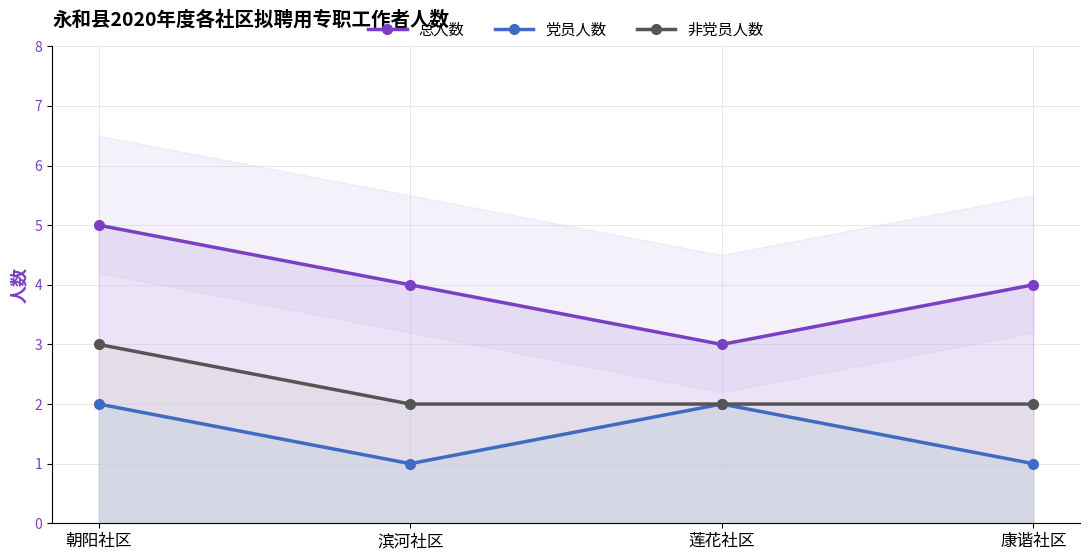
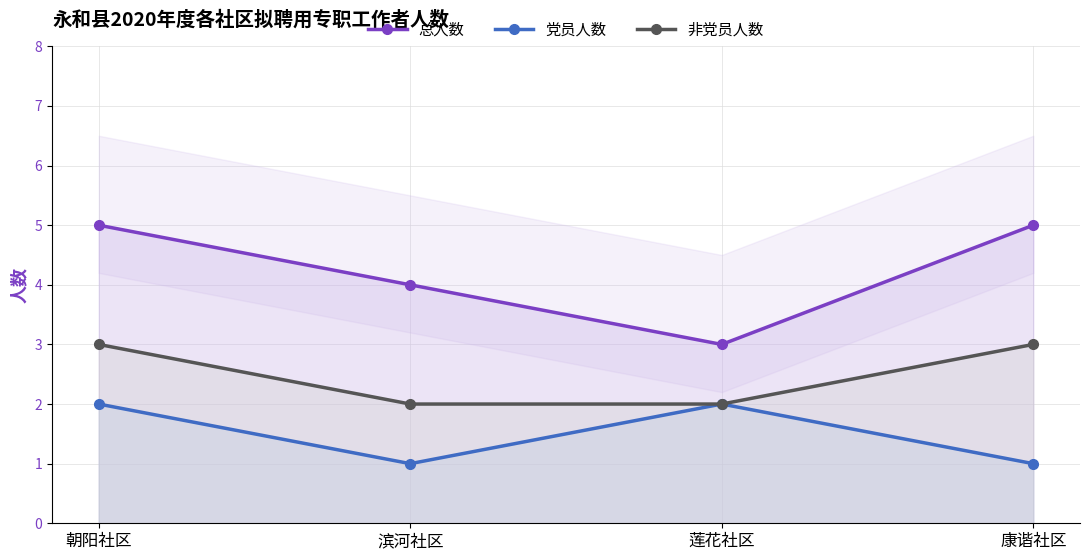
  {
    "总人数": {
      "朝阳社区": 5,
      "滨河社区": 4,
      "莲花社区": 3,
-     "康谐社区": 4
+     "康谐社区": 5
    },
    "党员人数": {
      "朝阳社区": 2,
      "滨河社区": 1,
      "康谐社区": 1
    },
    "非党员人数": {
      "朝阳社区": 3,
      "滨河社区": 2,
-     "康谐社区": 2
+     "康谐社区": 3
    }
  }
